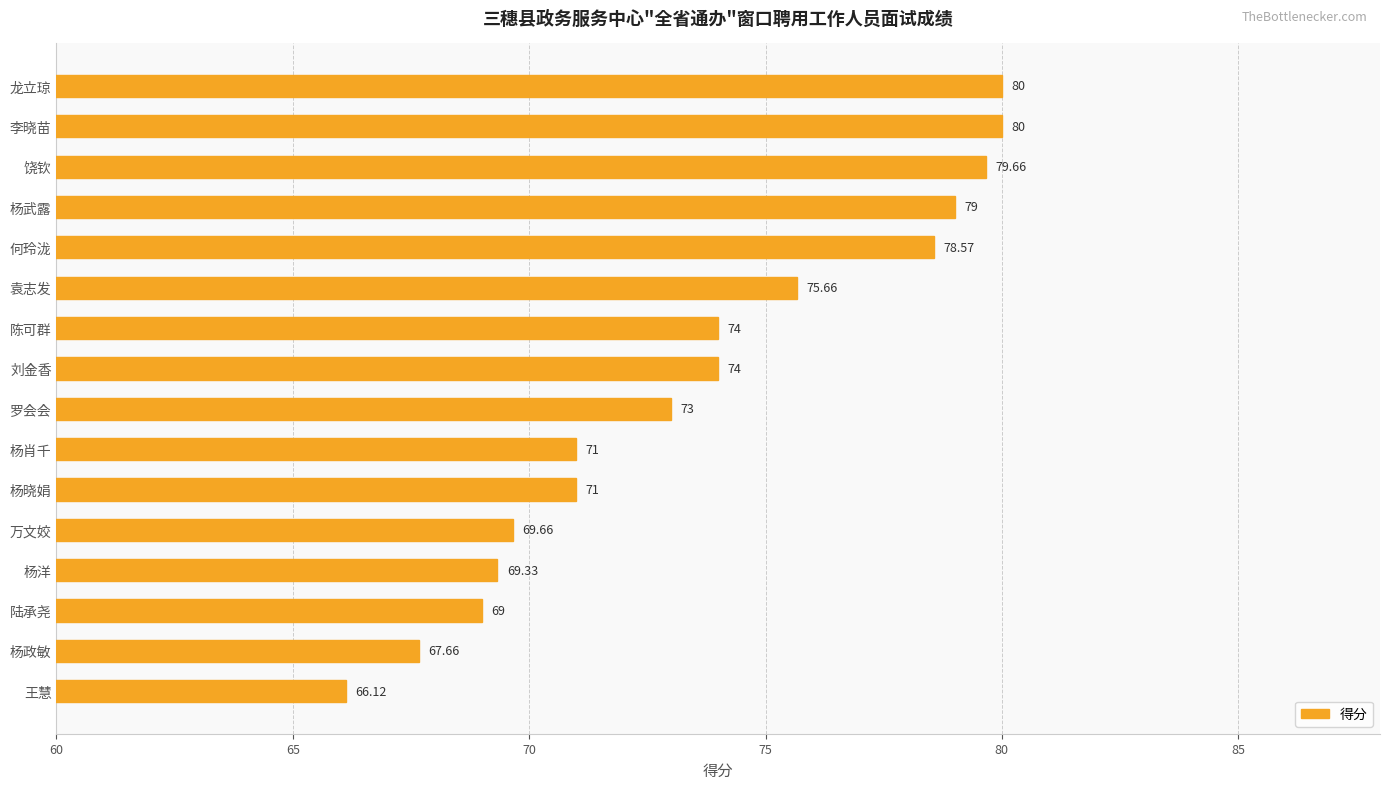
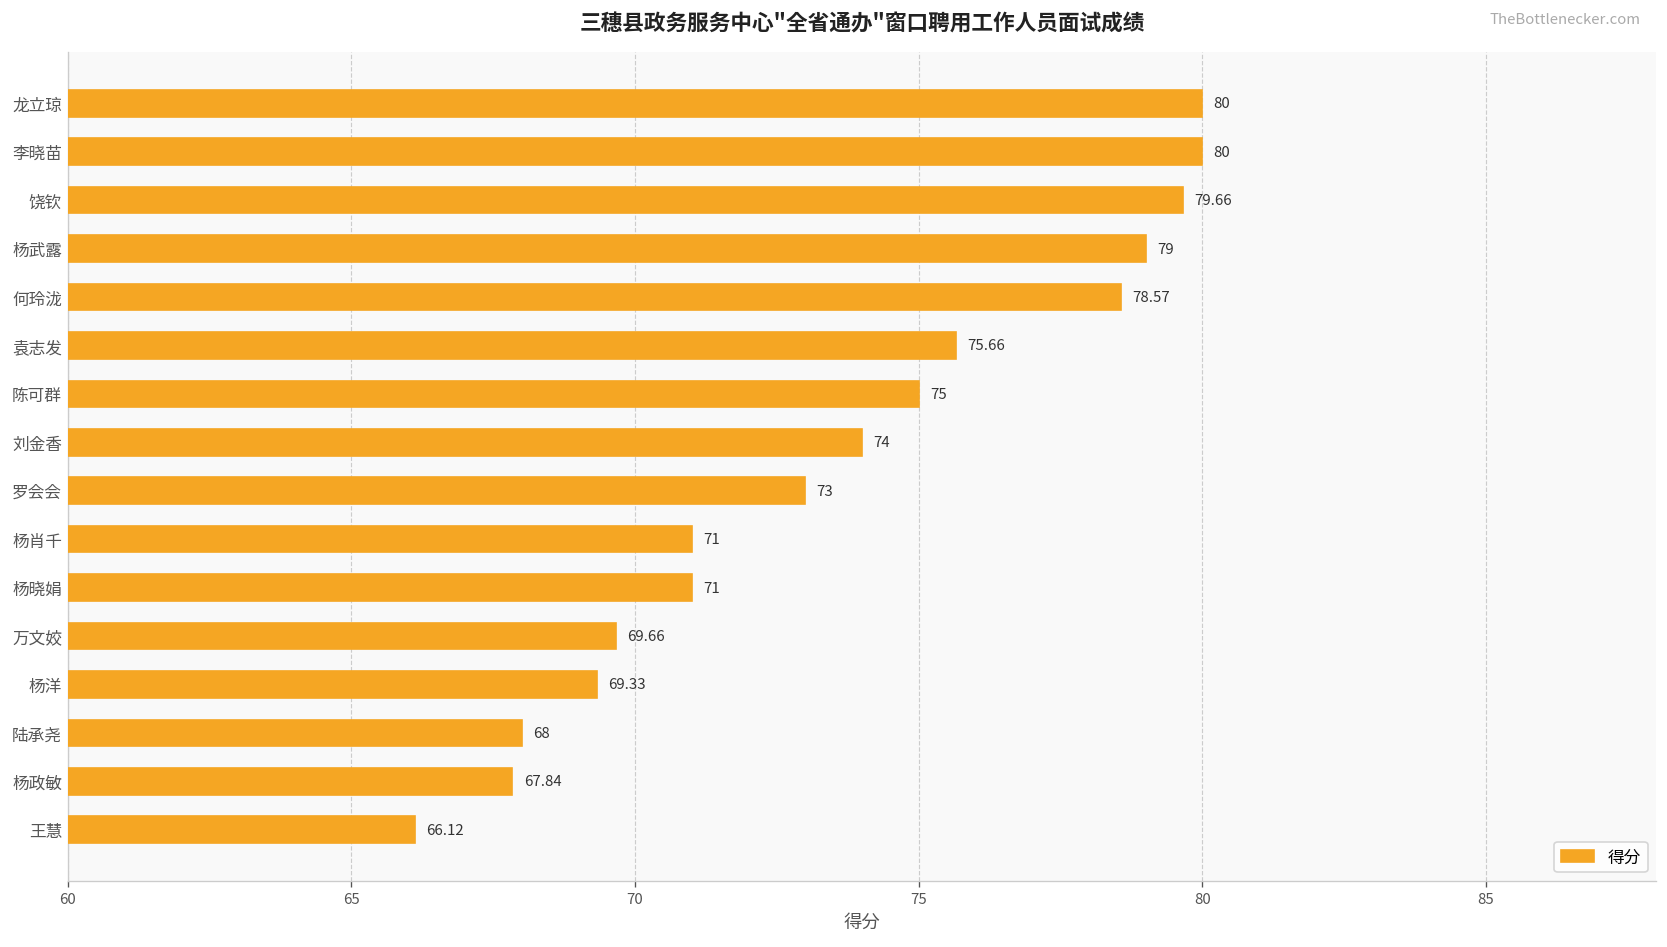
  {
    "龙立琼": 80,
    "李晓苗": 80,
    "饶钦": 79.66,
    "杨武露": 79,
    "何玲泷": 78.57,
    "袁志发": 75.66,
-   "陈可群": 74,
+   "陈可群": 75,
    "刘金香": 74,
    "罗会会": 73,
    "杨肖千": 71,
    "杨晓娟": 71,
    "万文姣": 69.66,
    "杨洋": 69.33,
-   "陆承尧": 69,
-   "杨政敏": 67.66,
+   "陆承尧": 68,
+   "杨政敏": 67.84,
    "王慧": 66.12
  }
